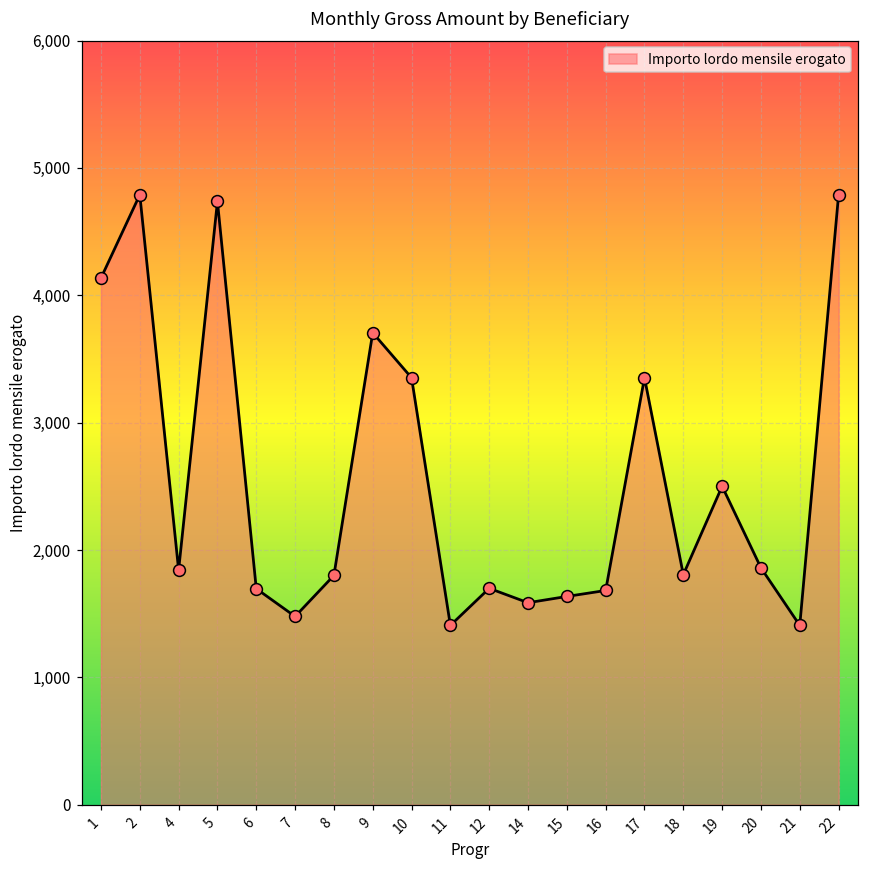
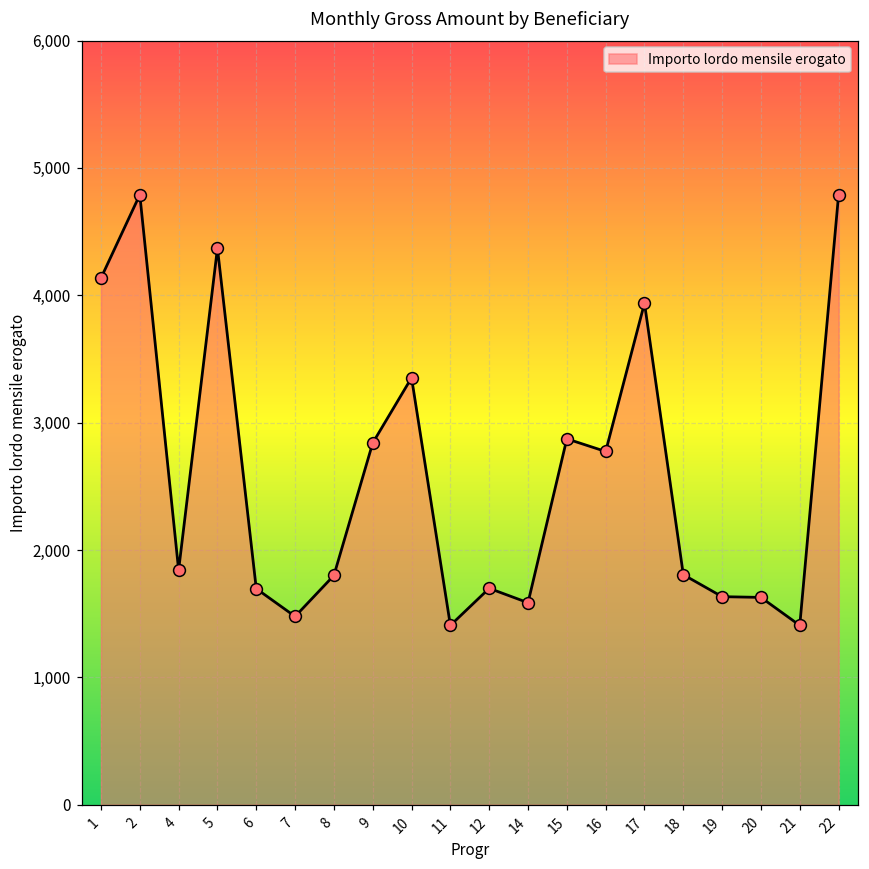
  {
    "1": "4,140",
    "2": "4,790",
    "4": "1,840",
-   "5": "4,740",
+   "5": "4,370",
    "6": "1,700",
    "7": "1,480",
    "8": "1,800",
-   "9": "3,710",
+   "9": "2,840",
    "10": "3,350",
    "11": "1,410",
    "12": "1,700",
    "14": "1,590",
-   "15": "1,640",
-   "16": "1,680",
-   "17": "3,350",
+   "15": "2,870",
+   "16": "2,770",
+   "17": "3,940",
    "18": "1,810",
-   "19": "2,500",
-   "20": "1,860",
+   "19": "1,630",
+   "20": "1,630",
    "21": "1,410",
    "22": "4,790"
  }
